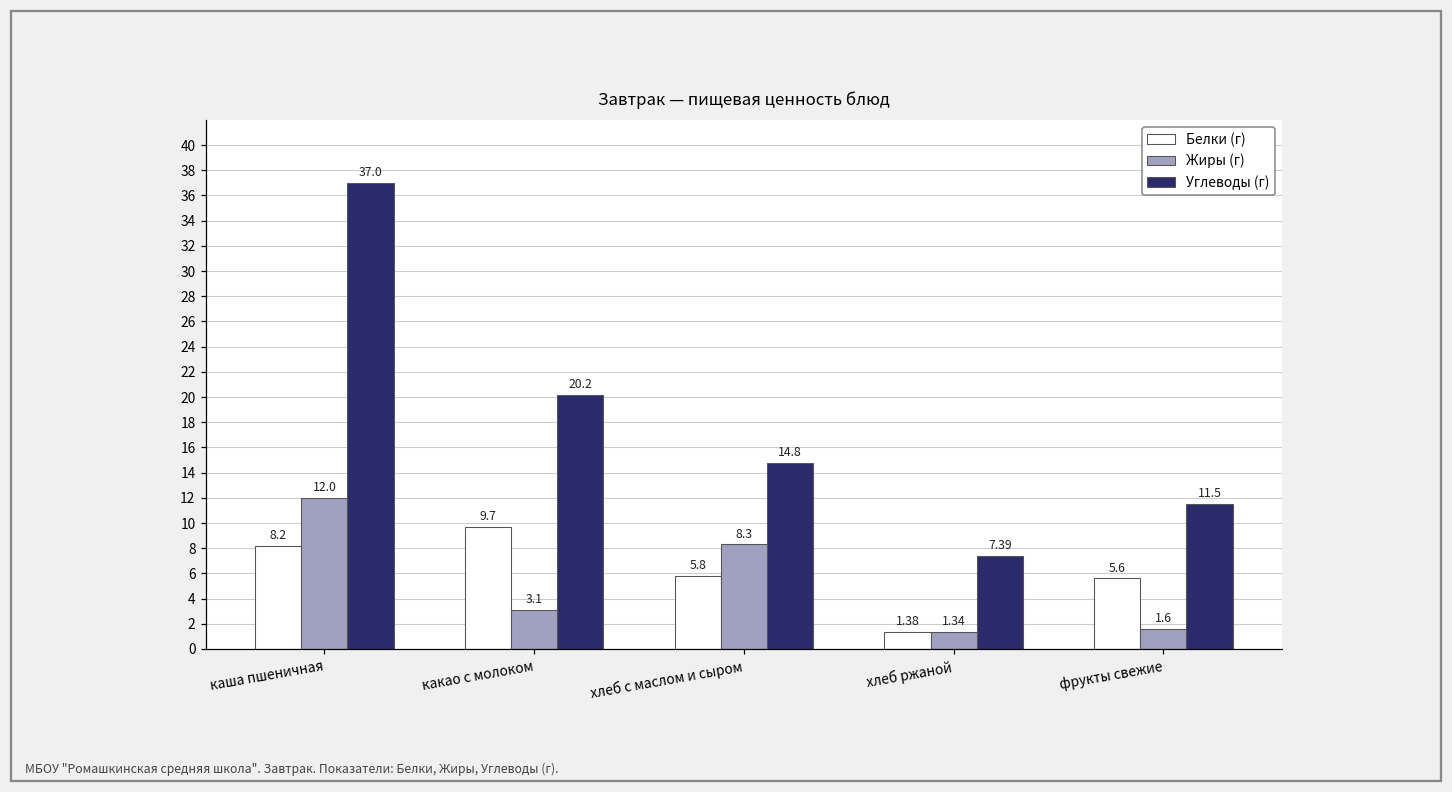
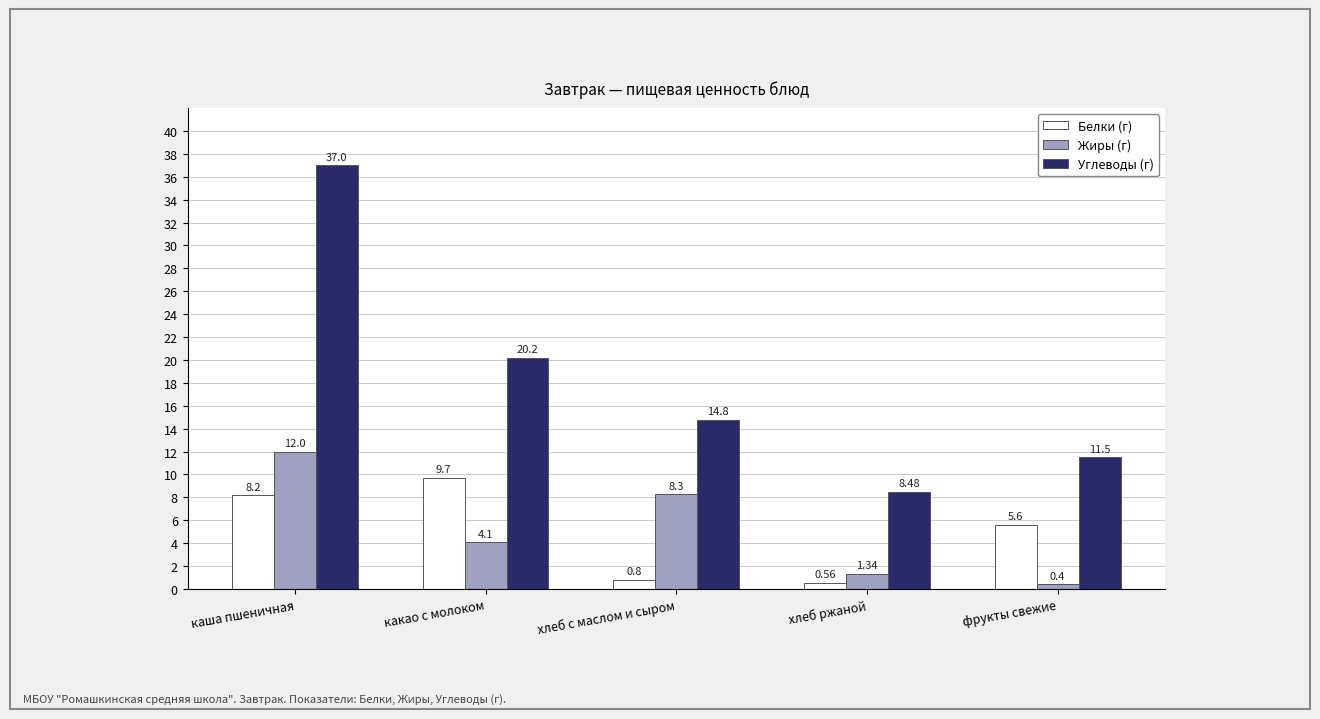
  {
    "Белки (г)": {
      "каша пшеничная": 8.2,
      "какао с молоком": 9.7,
-     "хлеб с маслом и сыром": 5.8,
-     "хлеб ржаной": 1.38,
+     "хлеб с маслом и сыром": 0.8,
+     "хлеб ржаной": 0.56,
      "фрукты свежие": 5.6
    },
    "Жиры (г)": {
      "каша пшеничная": 12.0,
-     "какао с молоком": 3.1,
+     "какао с молоком": 4.1,
      "хлеб с маслом и сыром": 8.3,
      "хлеб ржаной": 1.34,
-     "фрукты свежие": 1.6
+     "фрукты свежие": 0.4
    },
    "Углеводы (г)": {
      "каша пшеничная": 37.0,
      "какао с молоком": 20.2,
      "хлеб с маслом и сыром": 14.8,
-     "хлеб ржаной": 7.39,
+     "хлеб ржаной": 8.48,
      "фрукты свежие": 11.5
    }
  }
